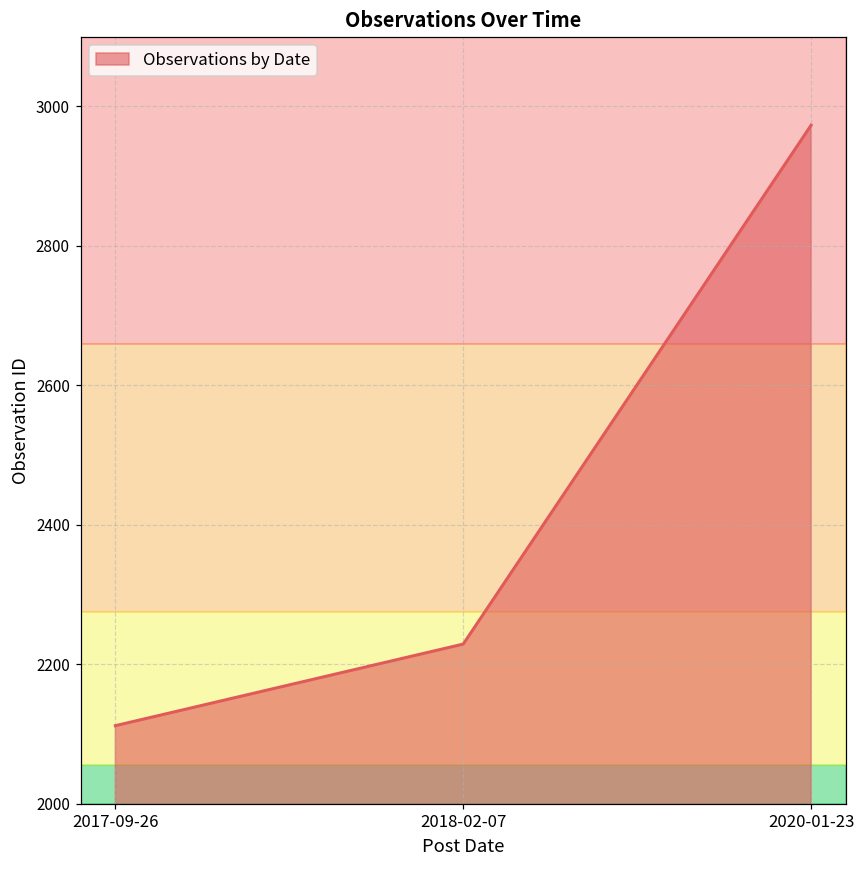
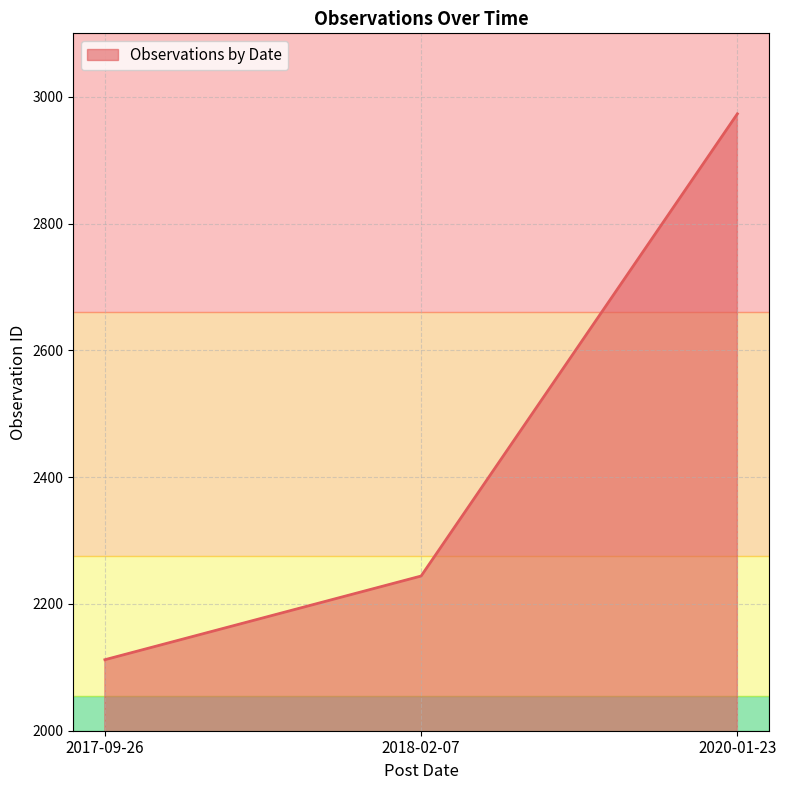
  {
    "2017-09-26": 2110,
-   "2018-02-07": 2230,
+   "2018-02-07": 2240,
    "2020-01-23": 2970
  }
